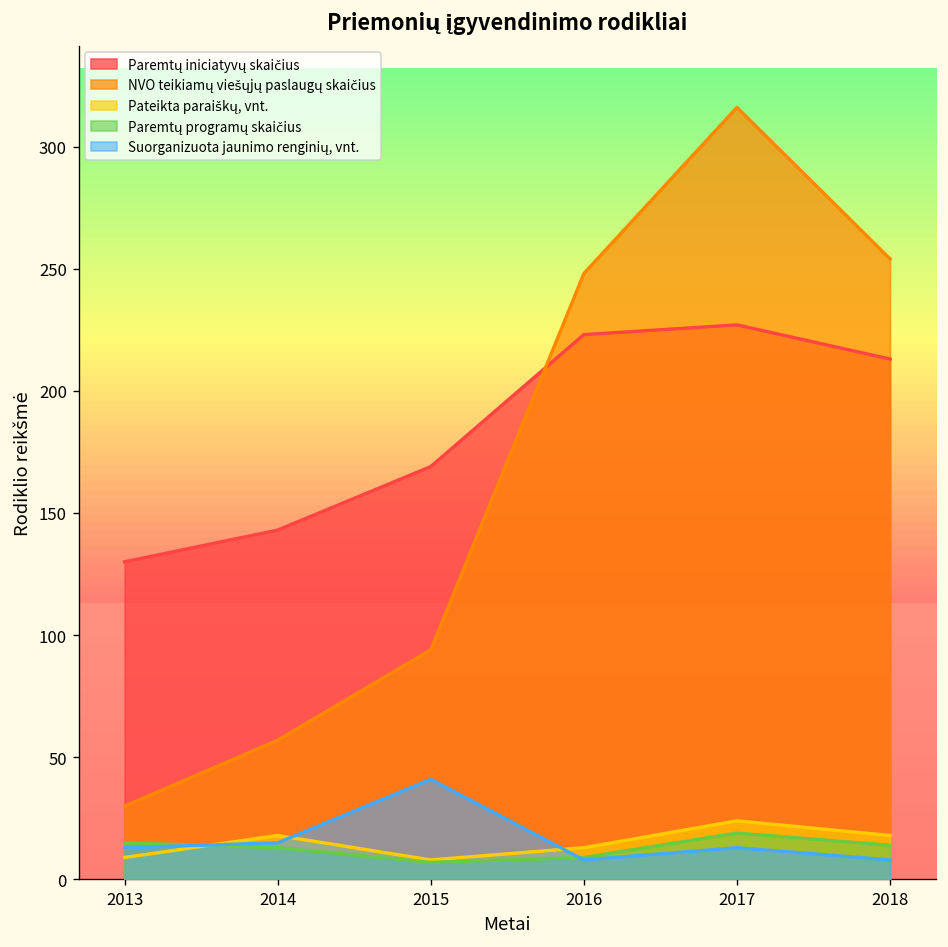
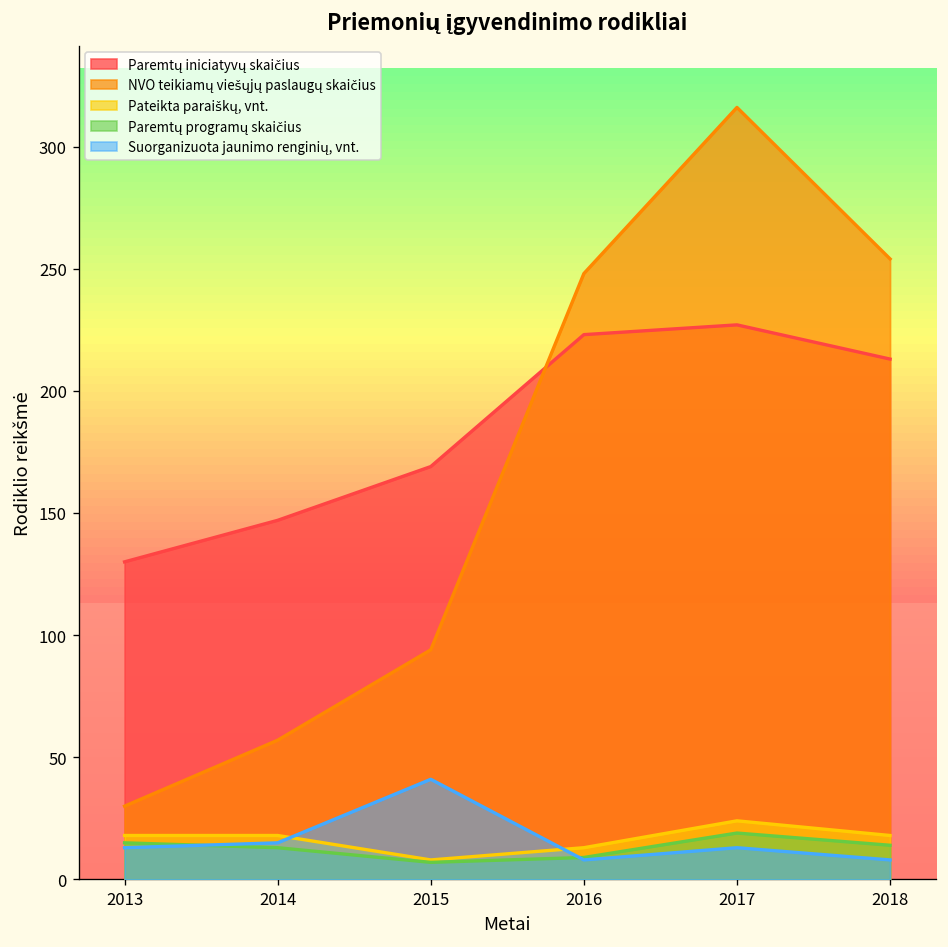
  {
    "Paremtų iniciatyvų skaičius": {
      "2013": 130,
-     "2014": 143,
+     "2014": 147,
      "2015": 169,
      "2016": 223,
      "2017": 227,
      "2018": 213
    },
    "NVO teikiamų viešųjų paslaugų skaičius": {
      "2013": 30,
      "2014": 57,
      "2015": 94,
      "2016": 248,
      "2017": 316,
      "2018": 254
    },
    "Pateikta paraiškų, vnt.": {
-     "2013": 9,
+     "2013": 18,
      "2014": 18,
      "2016": 13,
      "2017": 24,
      "2018": 18
    },
    "Paremtų programų skaičius": {
      "2013": 15,
      "2014": 13,
      "2017": 19,
      "2018": 14
    },
    "Suorganizuota jaunimo renginių, vnt.": {
      "2013": 13,
      "2014": 15,
      "2015": 41,
      "2017": 13,
      "2018": 8
    }
  }
